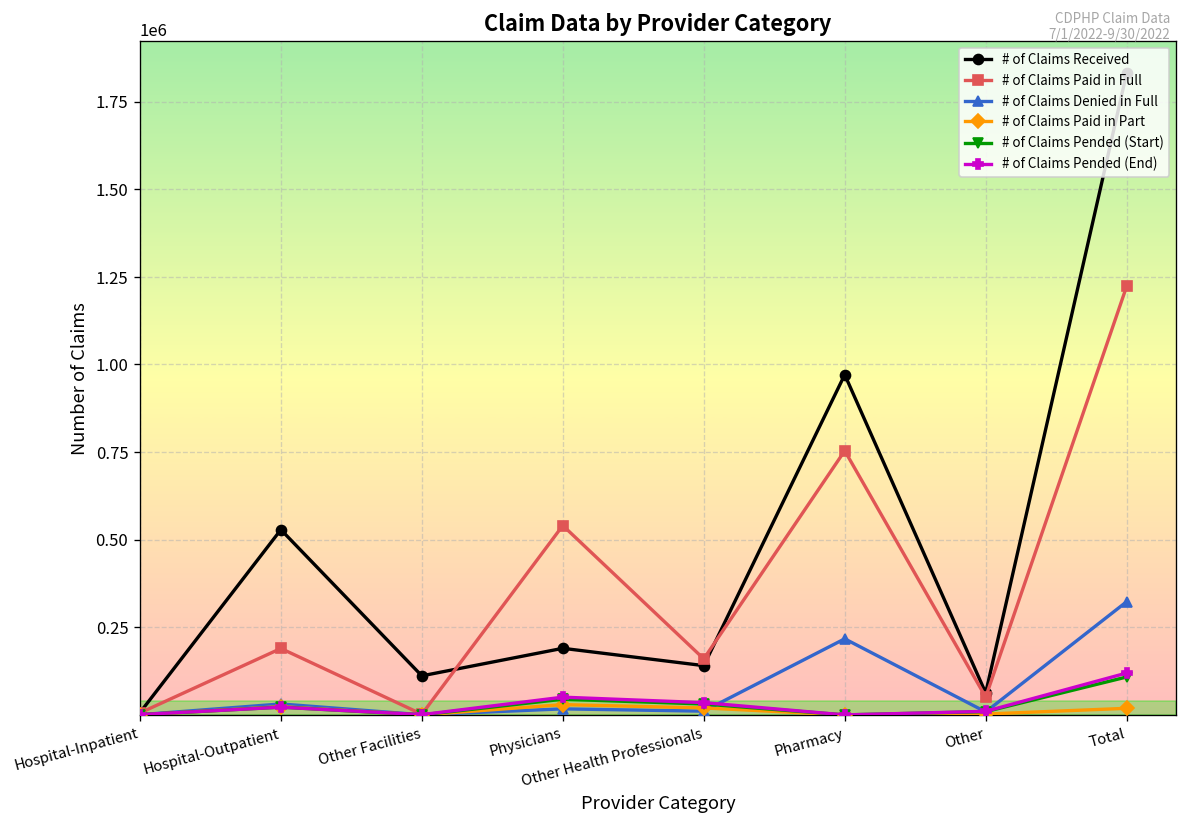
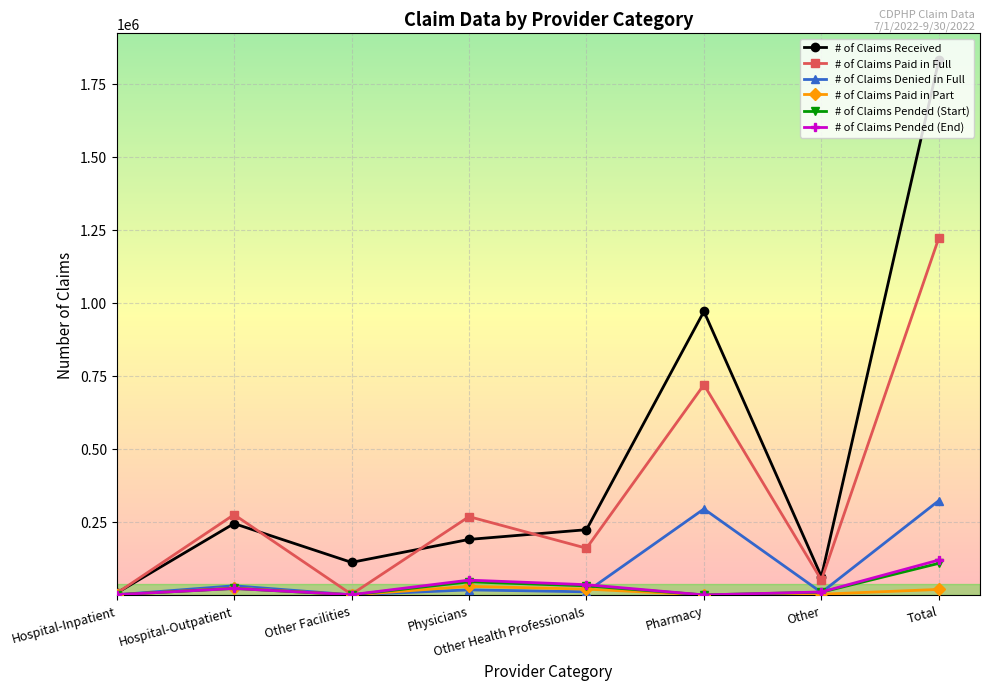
  {
    "# of Claims Received": {
-     "Hospital-Outpatient": 530000,
+     "Hospital-Outpatient": 240000,
      "Other Facilities": 110000,
      "Physicians": 190000,
-     "Other Health Professionals": 140000,
+     "Other Health Professionals": 220000,
      "Pharmacy": 970000,
      "Other": 60000
    },
    "# of Claims Paid in Full": {
-     "Hospital-Outpatient": 190000,
-     "Physicians": 540000,
+     "Hospital-Outpatient": 280000,
+     "Physicians": 270000,
      "Other Health Professionals": 160000,
-     "Pharmacy": 750000,
+     "Pharmacy": 720000,
      "Other": 50000,
      "Total": 1220000
    },
    "# of Claims Denied in Full": {
      "Physicians": 20000,
      "Other Health Professionals": 10000,
-     "Pharmacy": 220000,
+     "Pharmacy": 290000,
      "Total": 320000
    },
    "# of Claims Paid in Part": {
      "Physicians": 30000,
      "Other Health Professionals": 20000,
      "Total": 20000
    },
    "# of Claims Pended (Start)": {
      "Total": 110000
    },
    "# of Claims Pended (End)": {
      "Total": 120000
    }
  }
